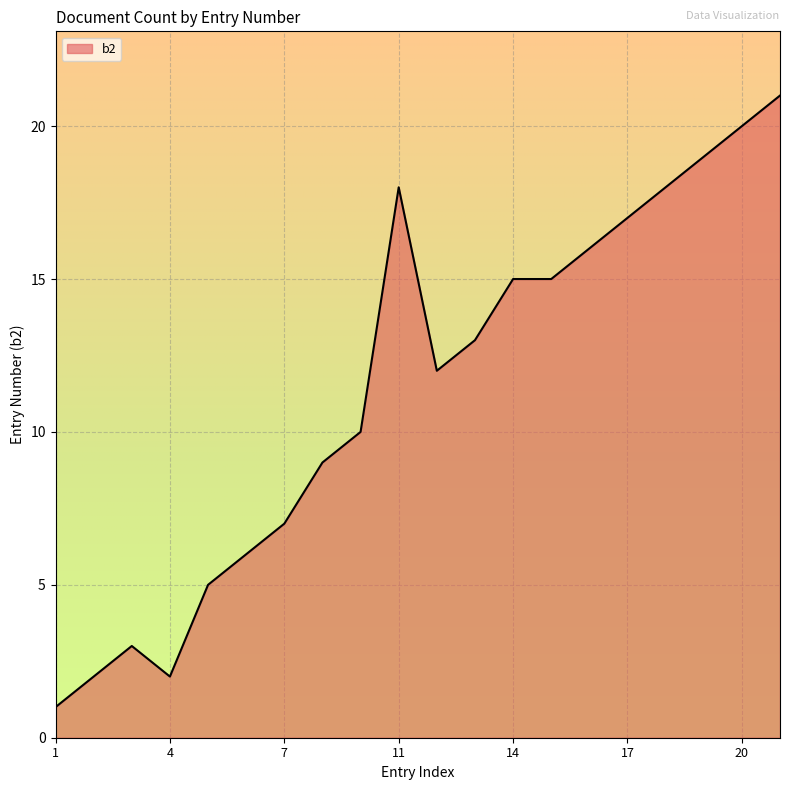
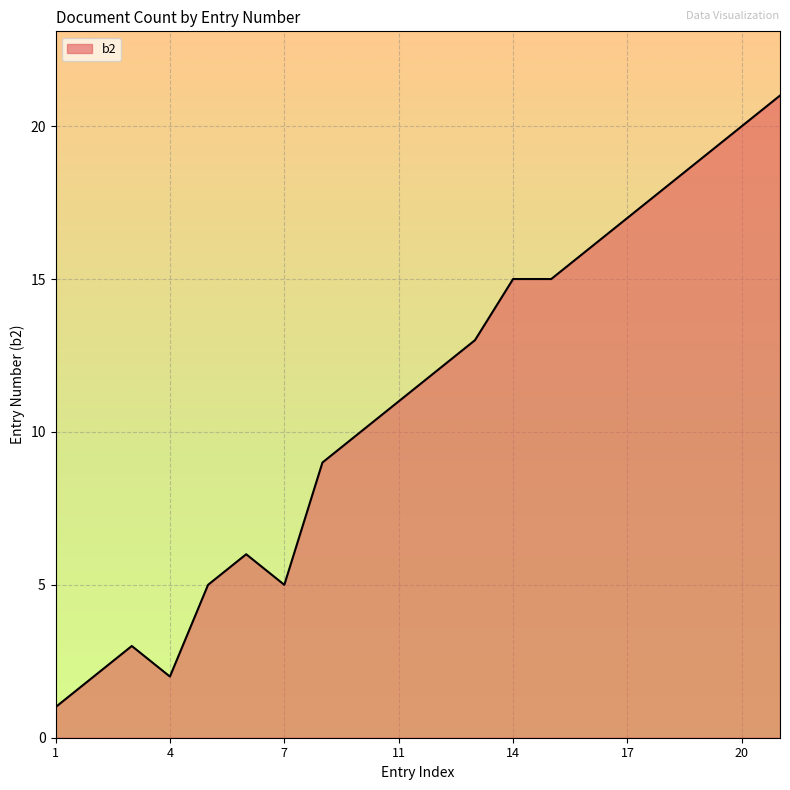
  {
    "1": 1,
    "4": 2,
-   "7": 7,
-   "11": 18,
+   "7": 5,
+   "11": 11,
    "14": 15,
    "17": 17,
    "20": 20
  }
